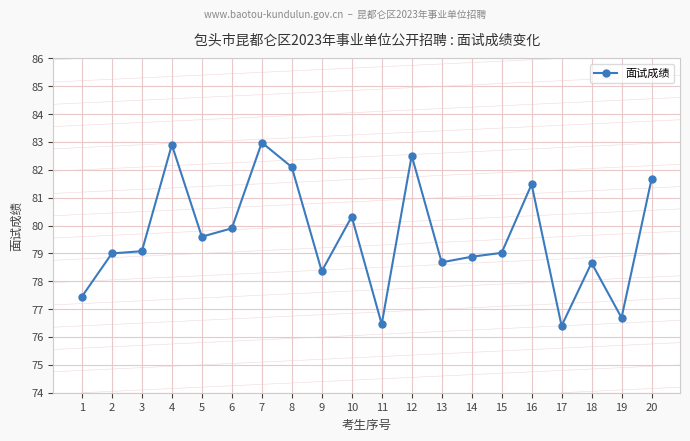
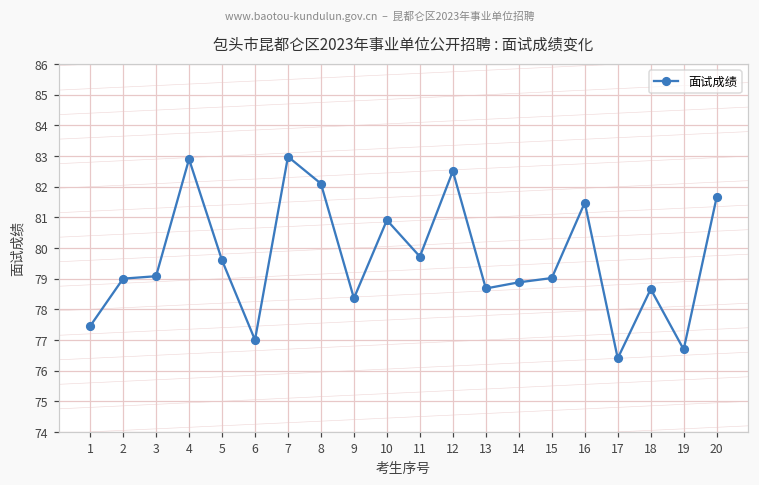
  {
    "1": 77.5,
    "2": 79.0,
    "3": 79.1,
    "4": 82.9,
    "5": 79.6,
-   "6": 79.9,
+   "6": 77.0,
    "7": 83.0,
    "8": 82.1,
    "9": 78.4,
-   "10": 80.3,
-   "11": 76.5,
+   "10": 80.9,
+   "11": 79.7,
    "12": 82.5,
    "13": 78.7,
    "14": 78.9,
    "15": 79.0,
    "16": 81.5,
    "17": 76.4,
    "18": 78.7,
    "19": 76.7,
    "20": 81.7
  }
